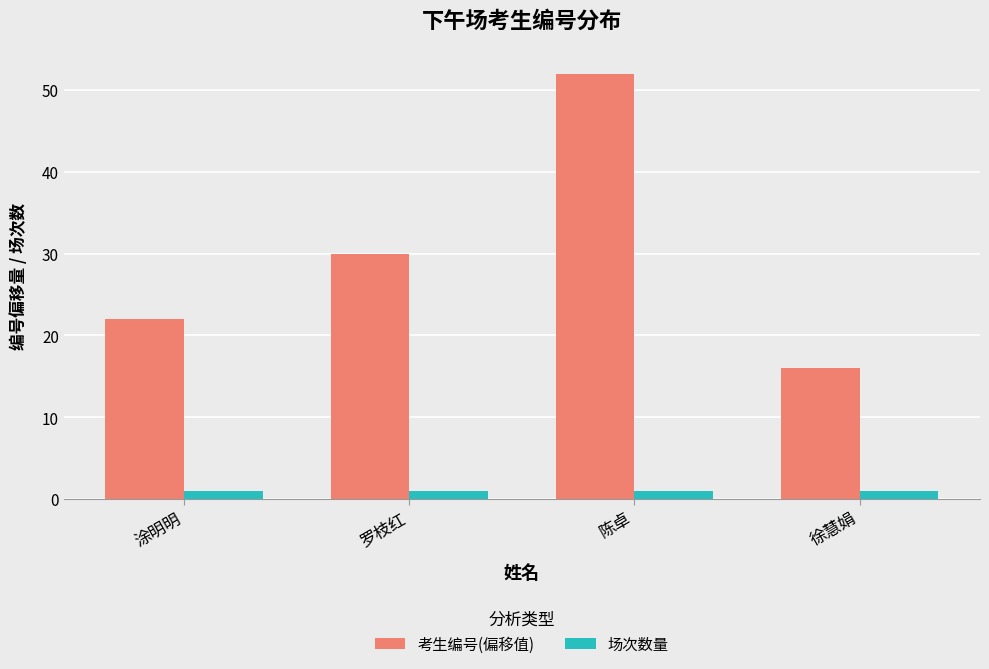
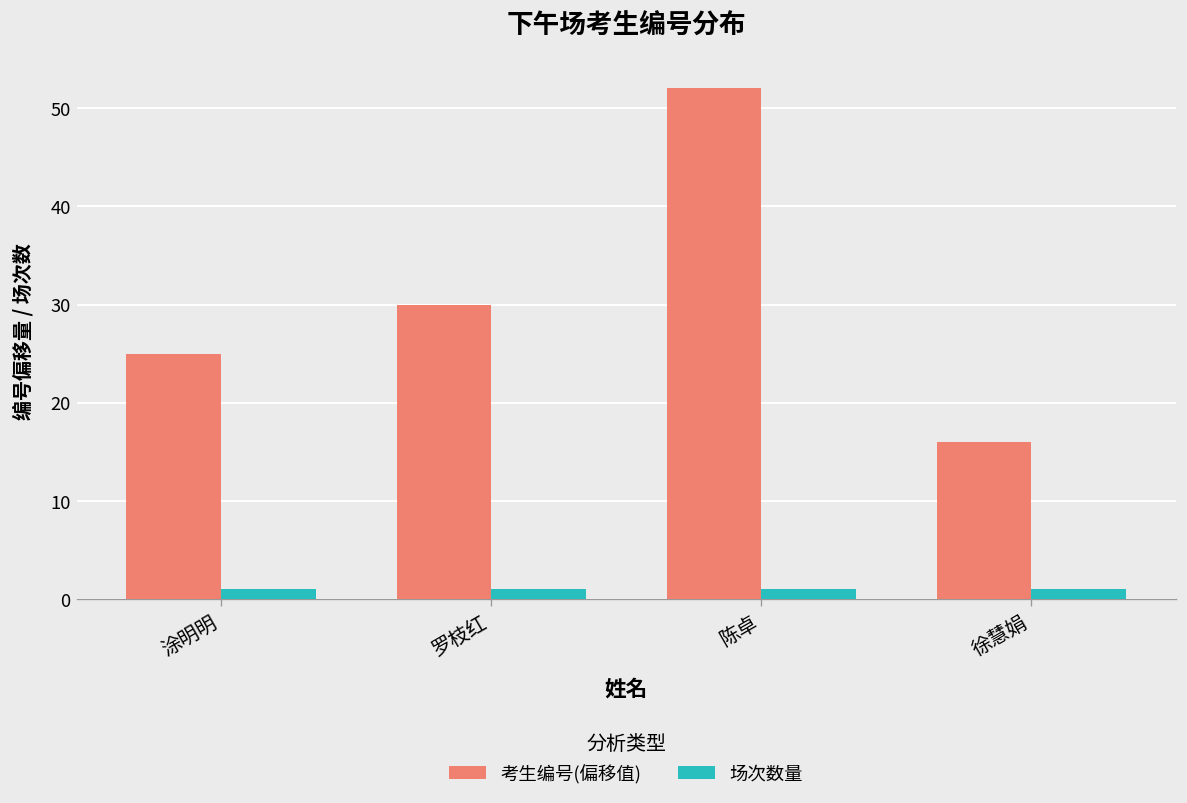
  {
    "考生编号(偏移值)": {
-     "涂明明": 22,
+     "涂明明": 25,
      "罗枝红": 30,
      "陈卓": 52,
      "徐慧娟": 16
    },
    "场次数量": {
      "涂明明": 1,
      "罗枝红": 1,
      "陈卓": 1,
      "徐慧娟": 1
    }
  }
